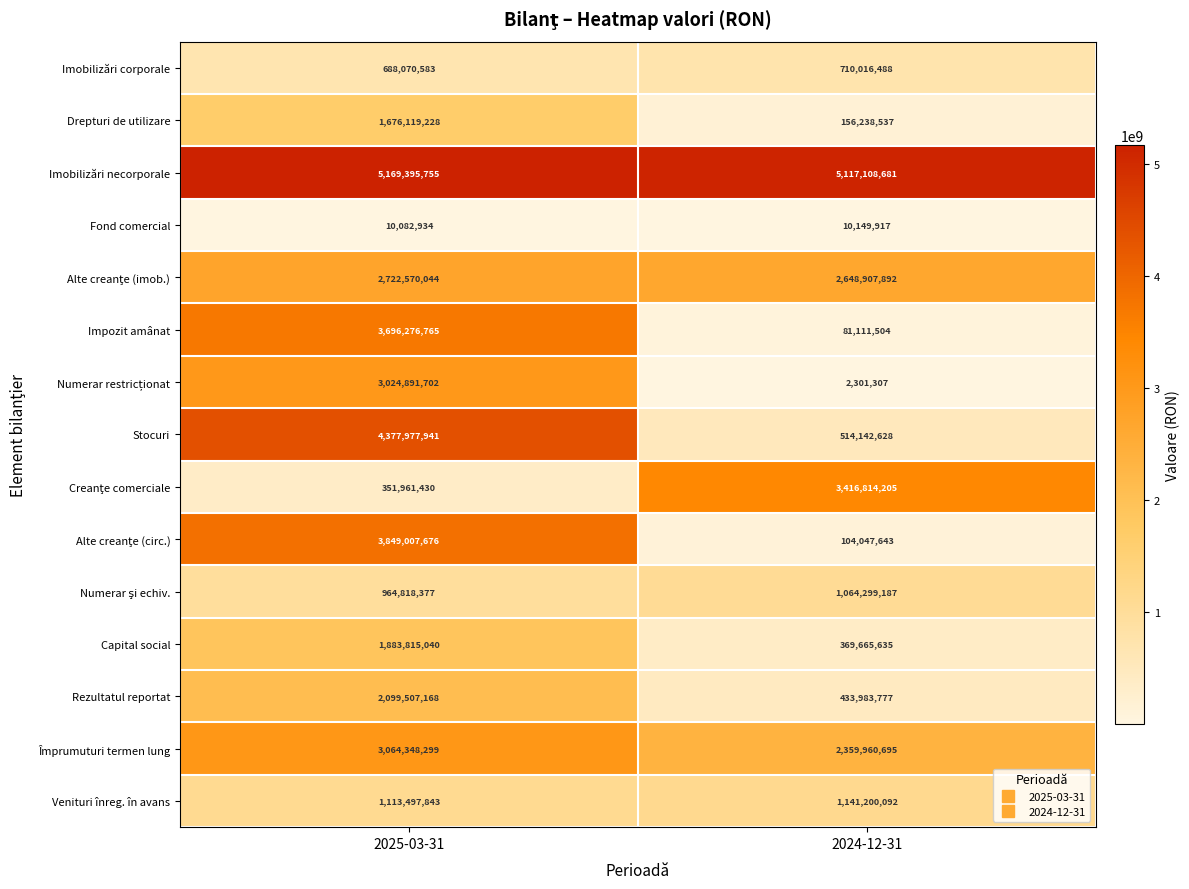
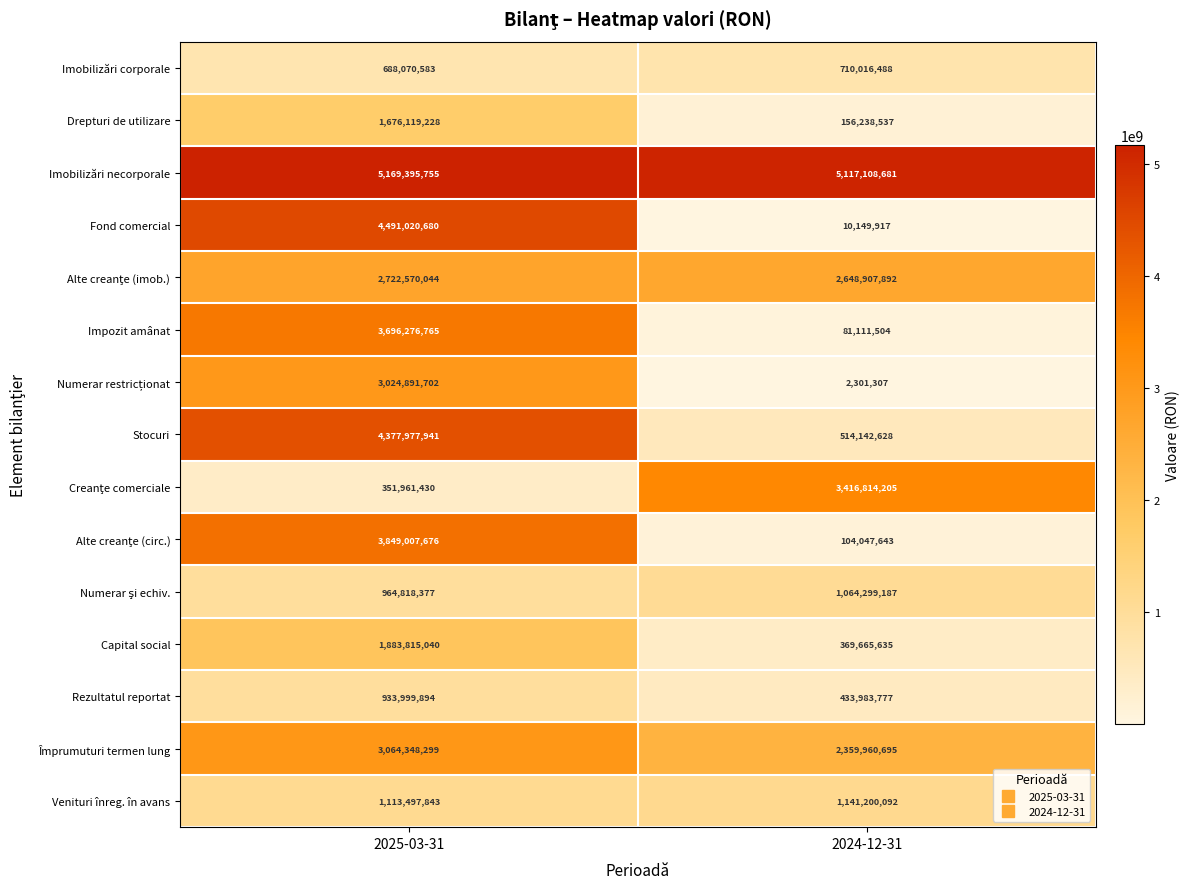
  {
    "Imobilizări corporale": {
      "2025-03-31": "688,070,583",
      "2024-12-31": "710,016,488"
    },
    "Drepturi de utilizare": {
      "2025-03-31": "1,676,119,228",
      "2024-12-31": "156,238,537"
    },
    "Imobilizări necorporale": {
      "2025-03-31": "5,169,395,755",
      "2024-12-31": "5,117,108,681"
    },
    "Fond comercial": {
-     "2025-03-31": "10,082,934",
+     "2025-03-31": "4,491,020,680",
      "2024-12-31": "10,149,917"
    },
    "Alte creanţe (imob.)": {
      "2025-03-31": "2,722,570,044",
      "2024-12-31": "2,648,907,892"
    },
    "Impozit amânat": {
      "2025-03-31": "3,696,276,765",
      "2024-12-31": "81,111,504"
    },
    "Numerar restricționat": {
      "2025-03-31": "3,024,891,702",
      "2024-12-31": "2,301,307"
    },
    "Stocuri": {
      "2025-03-31": "4,377,977,941",
      "2024-12-31": "514,142,628"
    },
    "Creanţe comerciale": {
      "2025-03-31": "351,961,430",
      "2024-12-31": "3,416,814,205"
    },
    "Alte creanţe (circ.)": {
      "2025-03-31": "3,849,007,676",
      "2024-12-31": "104,047,643"
    },
    "Numerar şi echiv.": {
      "2025-03-31": "964,818,377",
      "2024-12-31": "1,064,299,187"
    },
    "Capital social": {
      "2025-03-31": "1,883,815,040",
      "2024-12-31": "369,665,635"
    },
    "Rezultatul reportat": {
-     "2025-03-31": "2,099,507,168",
+     "2025-03-31": "933,999,894",
      "2024-12-31": "433,983,777"
    },
    "Împrumuturi termen lung": {
      "2025-03-31": "3,064,348,299",
      "2024-12-31": "2,359,960,695"
    },
    "Venituri înreg. în avans": {
      "2025-03-31": "1,113,497,843",
      "2024-12-31": "1,141,200,092"
    }
  }
